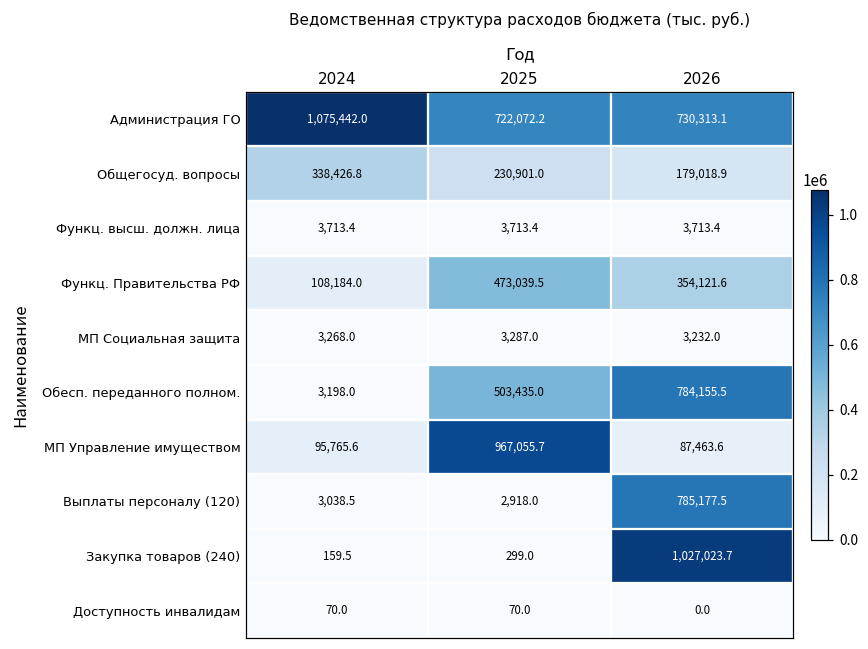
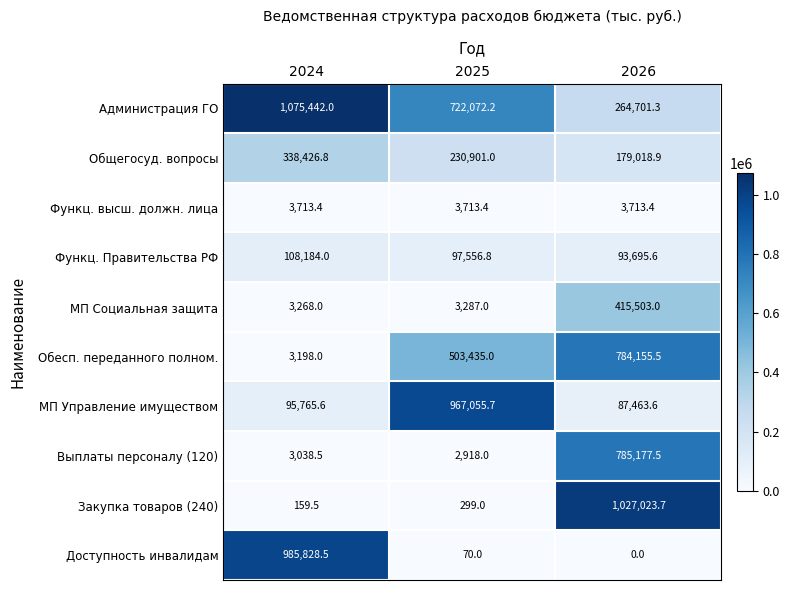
  {
    "Администрация ГО": {
      "2024": "1,075,442.0",
      "2025": "722,072.2",
-     "2026": "730,313.1"
+     "2026": "264,701.3"
    },
    "Общегосуд. вопросы": {
      "2024": "338,426.8",
      "2025": "230,901.0",
      "2026": "179,018.9"
    },
    "Функц. высш. должн. лица": {
      "2024": "3,713.4",
      "2025": "3,713.4",
      "2026": "3,713.4"
    },
    "Функц. Правительства РФ": {
      "2024": "108,184.0",
-     "2025": "473,039.5",
-     "2026": "354,121.6"
+     "2025": "97,556.8",
+     "2026": "93,695.6"
    },
    "МП Социальная защита": {
      "2024": "3,268.0",
      "2025": "3,287.0",
-     "2026": "3,232.0"
+     "2026": "415,503.0"
    },
    "Обесп. переданного полном.": {
      "2024": "3,198.0",
      "2025": "503,435.0",
      "2026": "784,155.5"
    },
    "МП Управление имуществом": {
      "2024": "95,765.6",
      "2025": "967,055.7",
      "2026": "87,463.6"
    },
    "Выплаты персоналу (120)": {
      "2024": "3,038.5",
      "2025": "2,918.0",
      "2026": "785,177.5"
    },
    "Закупка товаров (240)": {
      "2024": "159.5",
      "2025": "299.0",
      "2026": "1,027,023.7"
    },
    "Доступность инвалидам": {
-     "2024": "70.0",
+     "2024": "985,828.5",
      "2025": "70.0",
      "2026": "0.0"
    }
  }
